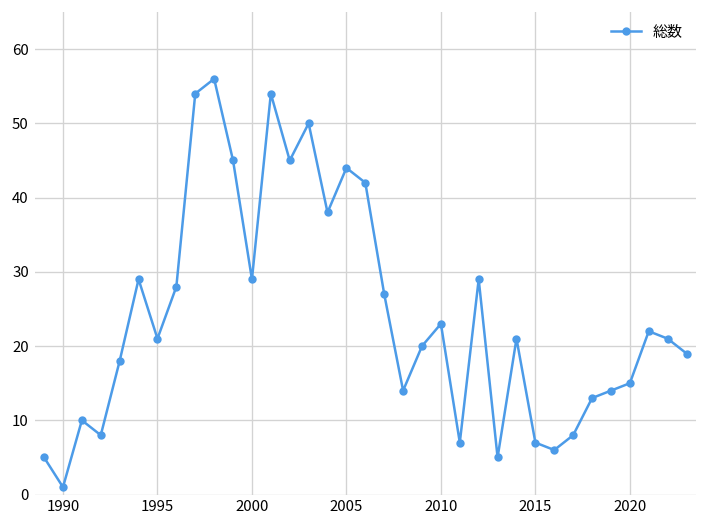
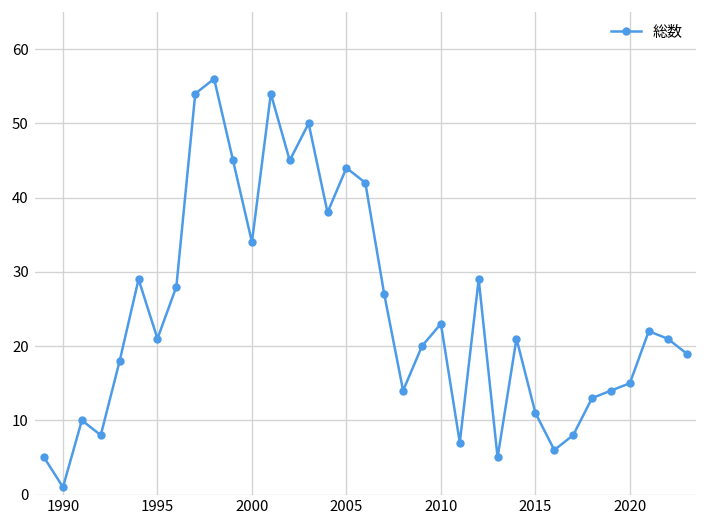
  {
    "1990": 1,
    "1995": 21,
-   "2000": 29,
+   "2000": 34,
    "2005": 44,
    "2010": 23,
-   "2015": 7,
+   "2015": 11,
    "2020": 15
  }
